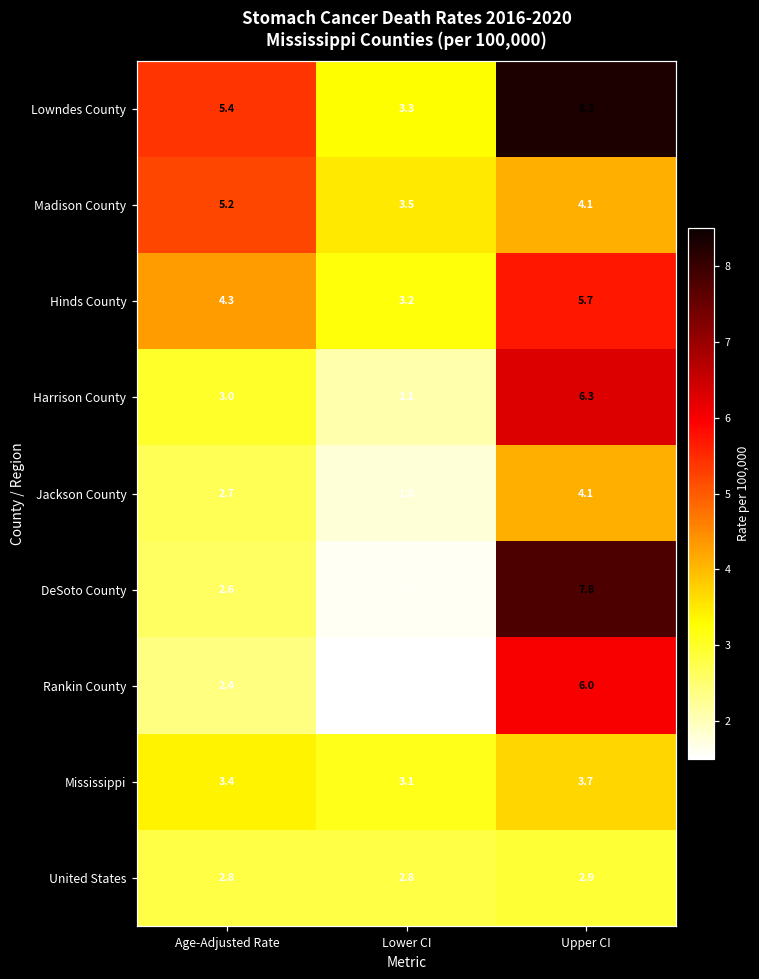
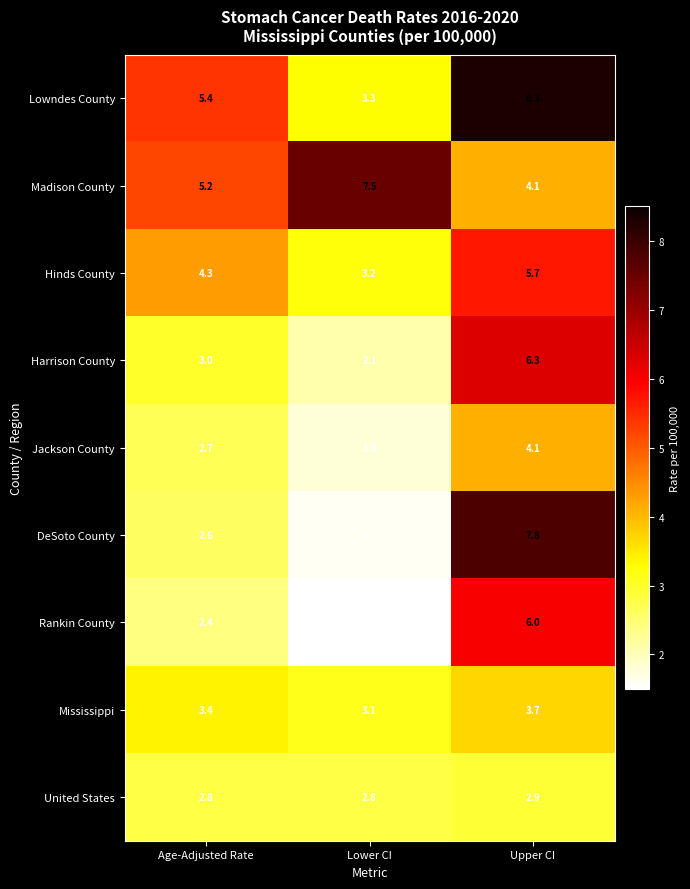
  {
    "Lowndes County": {
      "Age-Adjusted Rate": 5.4,
      "Lower CI": 3.3
    },
    "Madison County": {
      "Age-Adjusted Rate": 5.2,
-     "Lower CI": 3.5,
+     "Lower CI": 7.5,
      "Upper CI": 4.1
    },
    "Hinds County": {
      "Age-Adjusted Rate": 4.3,
      "Lower CI": 3.2,
      "Upper CI": 5.7
    },
    "Harrison County": {
      "Age-Adjusted Rate": 3.0,
      "Lower CI": 2.1,
      "Upper CI": 6.3
    },
    "Jackson County": {
      "Age-Adjusted Rate": 2.7,
      "Upper CI": 4.1
    },
    "DeSoto County": {
      "Age-Adjusted Rate": 2.6,
      "Upper CI": 7.8
    },
    "Rankin County": {
      "Age-Adjusted Rate": 2.4,
      "Upper CI": 6.0
    },
    "Mississippi": {
      "Age-Adjusted Rate": 3.4,
      "Lower CI": 3.1,
      "Upper CI": 3.7
    },
    "United States": {
      "Age-Adjusted Rate": 2.8,
      "Lower CI": 2.8,
      "Upper CI": 2.9
    }
  }
